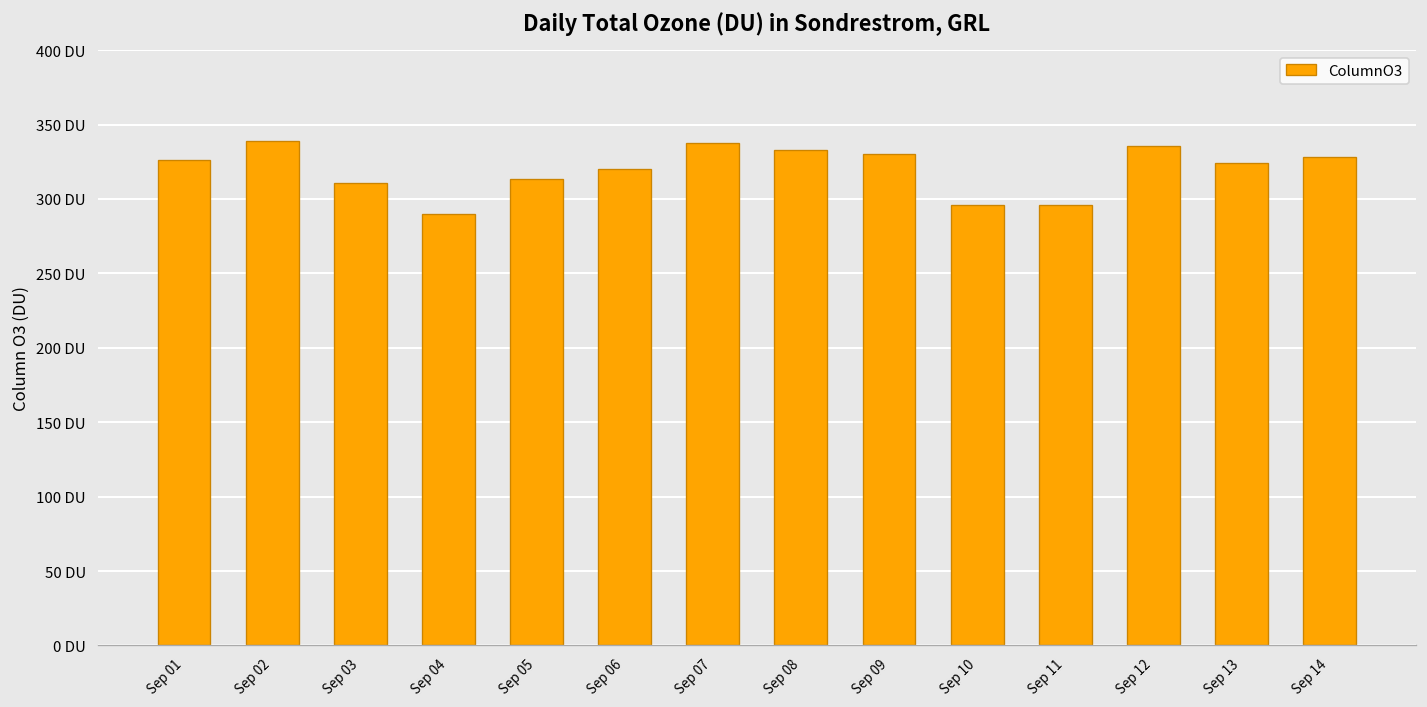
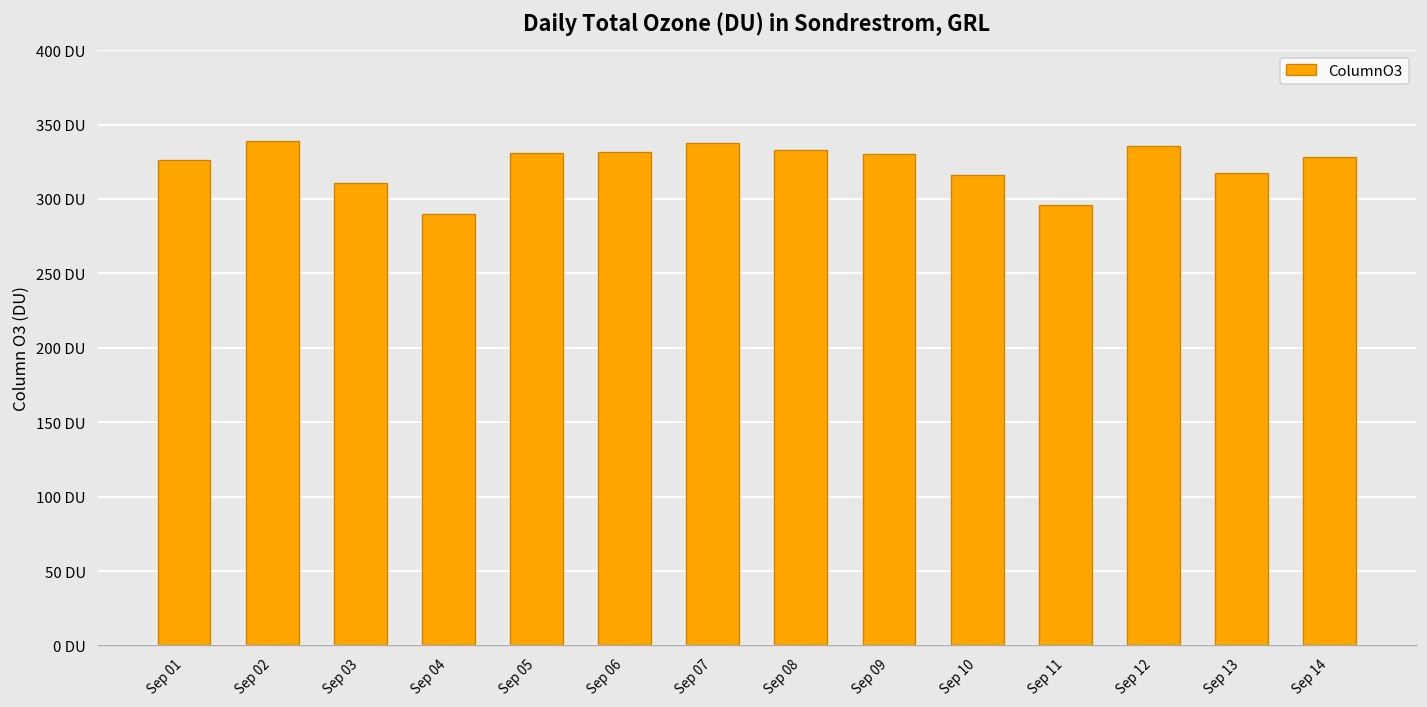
  {
    "Sep 01": "326 DU",
    "Sep 02": "339 DU",
    "Sep 03": "311 DU",
    "Sep 04": "290 DU",
-   "Sep 05": "313 DU",
-   "Sep 06": "320 DU",
+   "Sep 05": "331 DU",
+   "Sep 06": "331 DU",
    "Sep 07": "338 DU",
    "Sep 08": "333 DU",
    "Sep 09": "330 DU",
-   "Sep 10": "296 DU",
+   "Sep 10": "316 DU",
    "Sep 11": "296 DU",
    "Sep 12": "335 DU",
-   "Sep 13": "324 DU",
+   "Sep 13": "318 DU",
    "Sep 14": "328 DU"
  }
